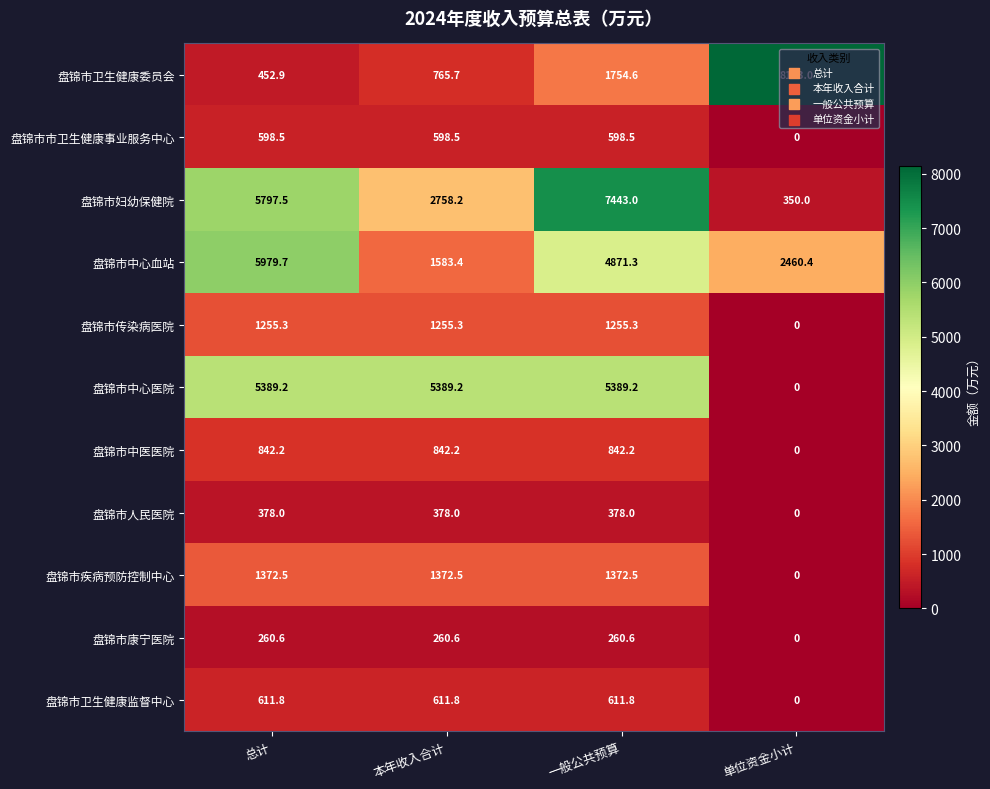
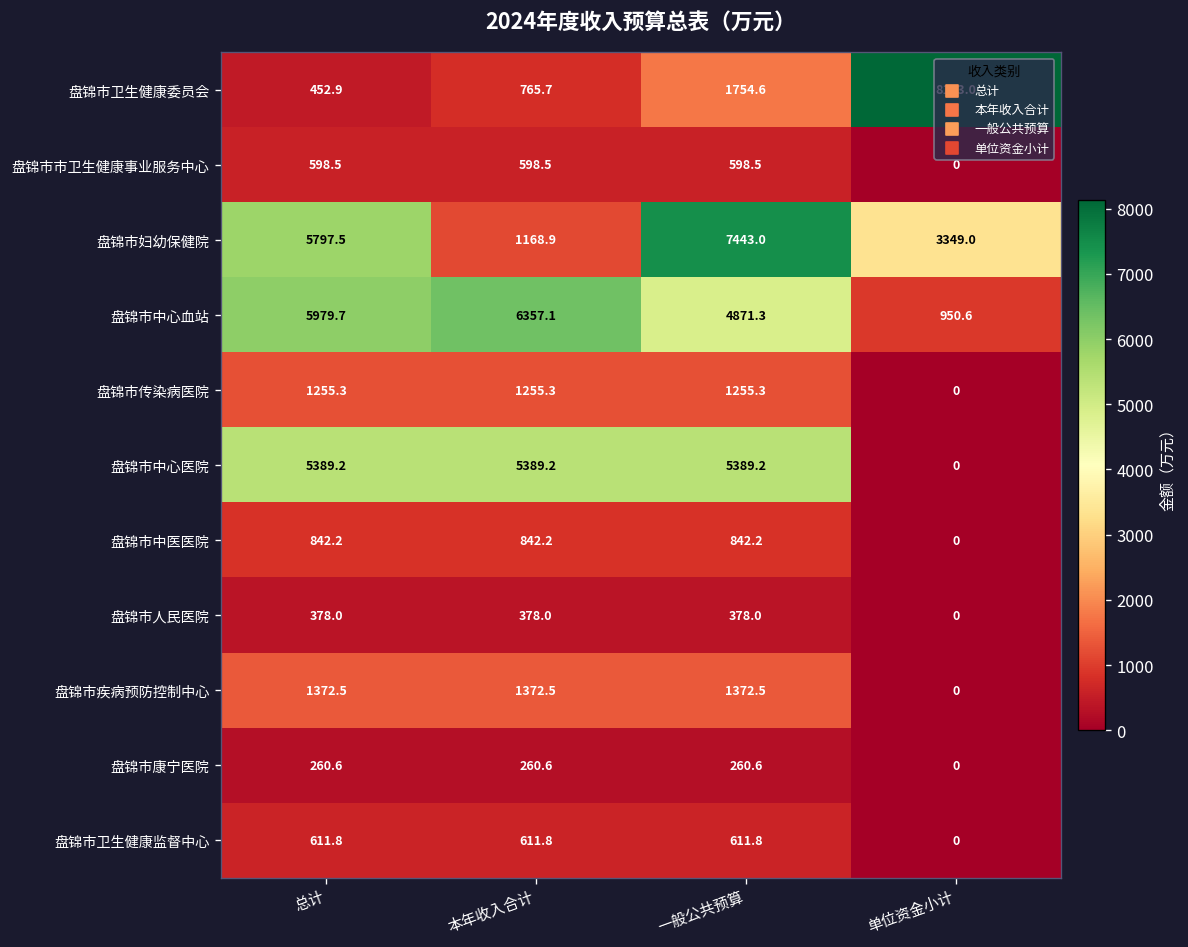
  {
    "盘锦市卫生健康委员会": {
      "总计": 452.9,
      "本年收入合计": 765.7,
      "一般公共预算": 1754.6
    },
    "盘锦市市卫生健康事业服务中心": {
      "总计": 598.5,
      "本年收入合计": 598.5,
      "一般公共预算": 598.5,
      "单位资金小计": 0
    },
    "盘锦市妇幼保健院": {
      "总计": 5797.5,
-     "本年收入合计": 2758.2,
+     "本年收入合计": 1168.9,
      "一般公共预算": 7443.0,
-     "单位资金小计": 350.0
+     "单位资金小计": 3349.0
    },
    "盘锦市中心血站": {
      "总计": 5979.7,
-     "本年收入合计": 1583.4,
+     "本年收入合计": 6357.1,
      "一般公共预算": 4871.3,
-     "单位资金小计": 2460.4
+     "单位资金小计": 950.6
    },
    "盘锦市传染病医院": {
      "总计": 1255.3,
      "本年收入合计": 1255.3,
      "一般公共预算": 1255.3,
      "单位资金小计": 0
    },
    "盘锦市中心医院": {
      "总计": 5389.2,
      "本年收入合计": 5389.2,
      "一般公共预算": 5389.2,
      "单位资金小计": 0
    },
    "盘锦市中医医院": {
      "总计": 842.2,
      "本年收入合计": 842.2,
      "一般公共预算": 842.2,
      "单位资金小计": 0
    },
    "盘锦市人民医院": {
      "总计": 378.0,
      "本年收入合计": 378.0,
      "一般公共预算": 378.0,
      "单位资金小计": 0
    },
    "盘锦市疾病预防控制中心": {
      "总计": 1372.5,
      "本年收入合计": 1372.5,
      "一般公共预算": 1372.5,
      "单位资金小计": 0
    },
    "盘锦市康宁医院": {
      "总计": 260.6,
      "本年收入合计": 260.6,
      "一般公共预算": 260.6,
      "单位资金小计": 0
    },
    "盘锦市卫生健康监督中心": {
      "总计": 611.8,
      "本年收入合计": 611.8,
      "一般公共预算": 611.8,
      "单位资金小计": 0
    }
  }
